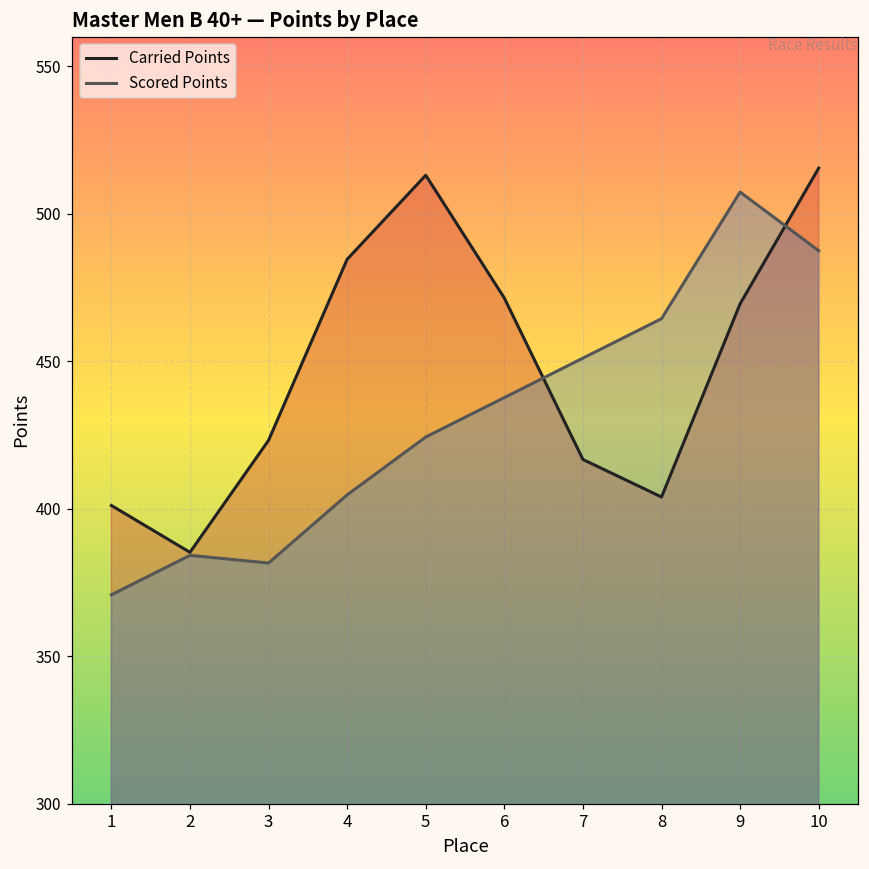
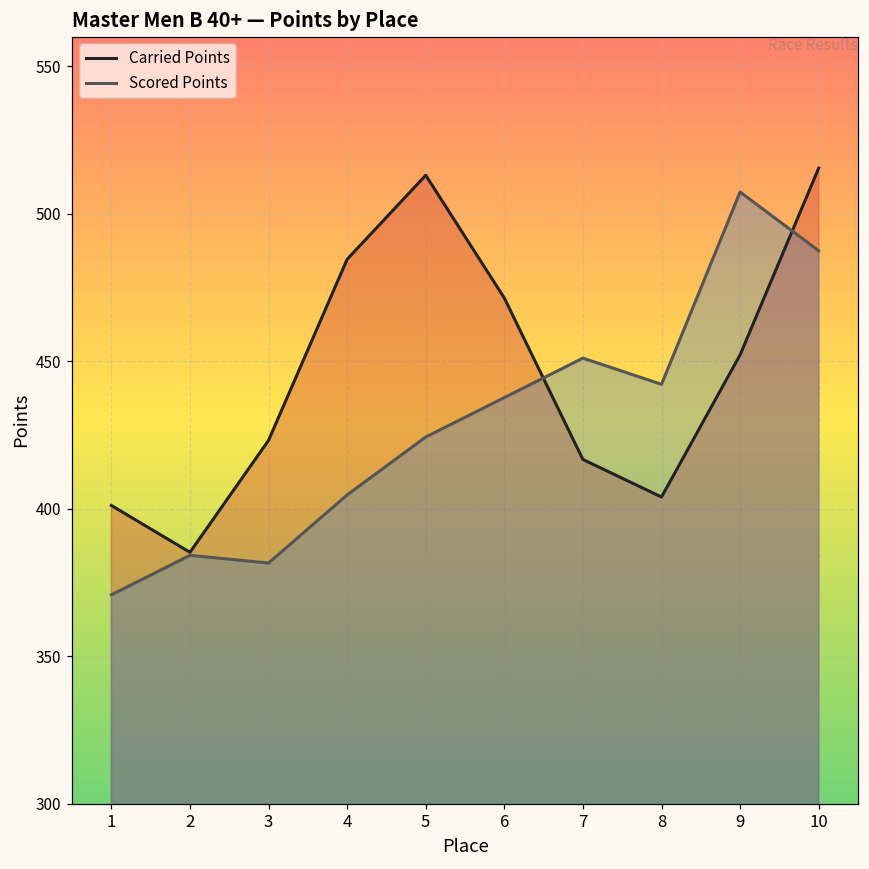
  {
    "Carried Points": {
      "1": 401,
      "2": 385,
      "3": 423,
      "4": 485,
      "5": 513,
      "6": 471,
      "7": 417,
      "8": 404,
-     "9": 469,
+     "9": 452,
      "10": 515
    },
    "Scored Points": {
      "1": 371,
      "2": 384,
      "3": 382,
      "4": 405,
      "5": 424,
      "6": 438,
      "7": 451,
-     "8": 464,
+     "8": 442,
      "9": 507,
      "10": 487
    }
  }
